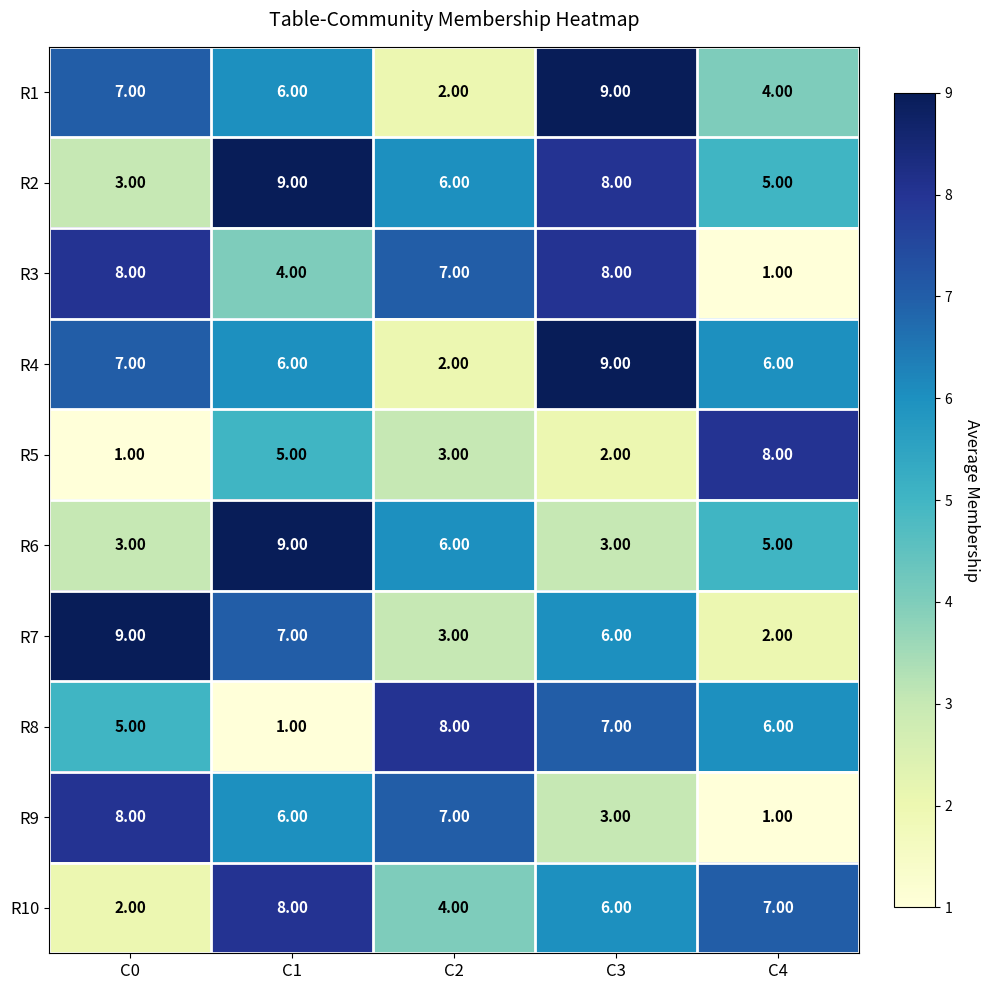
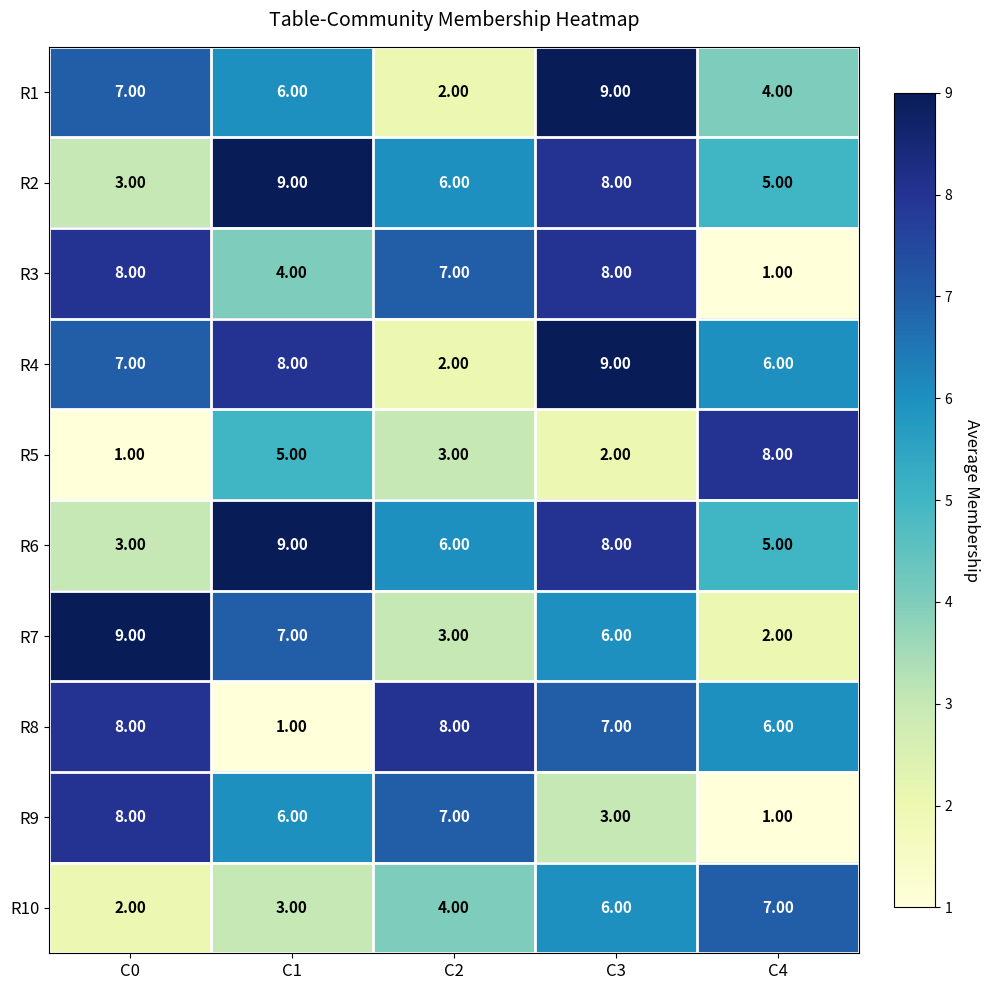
  {
    "R1": {
      "C0": 7.00,
      "C1": 6.00,
      "C2": 2.00,
      "C3": 9.00,
      "C4": 4.00
    },
    "R2": {
      "C0": 3.00,
      "C1": 9.00,
      "C2": 6.00,
      "C3": 8.00,
      "C4": 5.00
    },
    "R3": {
      "C0": 8.00,
      "C1": 4.00,
      "C2": 7.00,
      "C3": 8.00,
      "C4": 1.00
    },
    "R4": {
      "C0": 7.00,
-     "C1": 6.00,
+     "C1": 8.00,
      "C2": 2.00,
      "C3": 9.00,
      "C4": 6.00
    },
    "R5": {
      "C0": 1.00,
      "C1": 5.00,
      "C2": 3.00,
      "C3": 2.00,
      "C4": 8.00
    },
    "R6": {
      "C0": 3.00,
      "C1": 9.00,
      "C2": 6.00,
-     "C3": 3.00,
+     "C3": 8.00,
      "C4": 5.00
    },
    "R7": {
      "C0": 9.00,
      "C1": 7.00,
      "C2": 3.00,
      "C3": 6.00,
      "C4": 2.00
    },
    "R8": {
-     "C0": 5.00,
+     "C0": 8.00,
      "C1": 1.00,
      "C2": 8.00,
      "C3": 7.00,
      "C4": 6.00
    },
    "R9": {
      "C0": 8.00,
      "C1": 6.00,
      "C2": 7.00,
      "C3": 3.00,
      "C4": 1.00
    },
    "R10": {
      "C0": 2.00,
-     "C1": 8.00,
+     "C1": 3.00,
      "C2": 4.00,
      "C3": 6.00,
      "C4": 7.00
    }
  }
